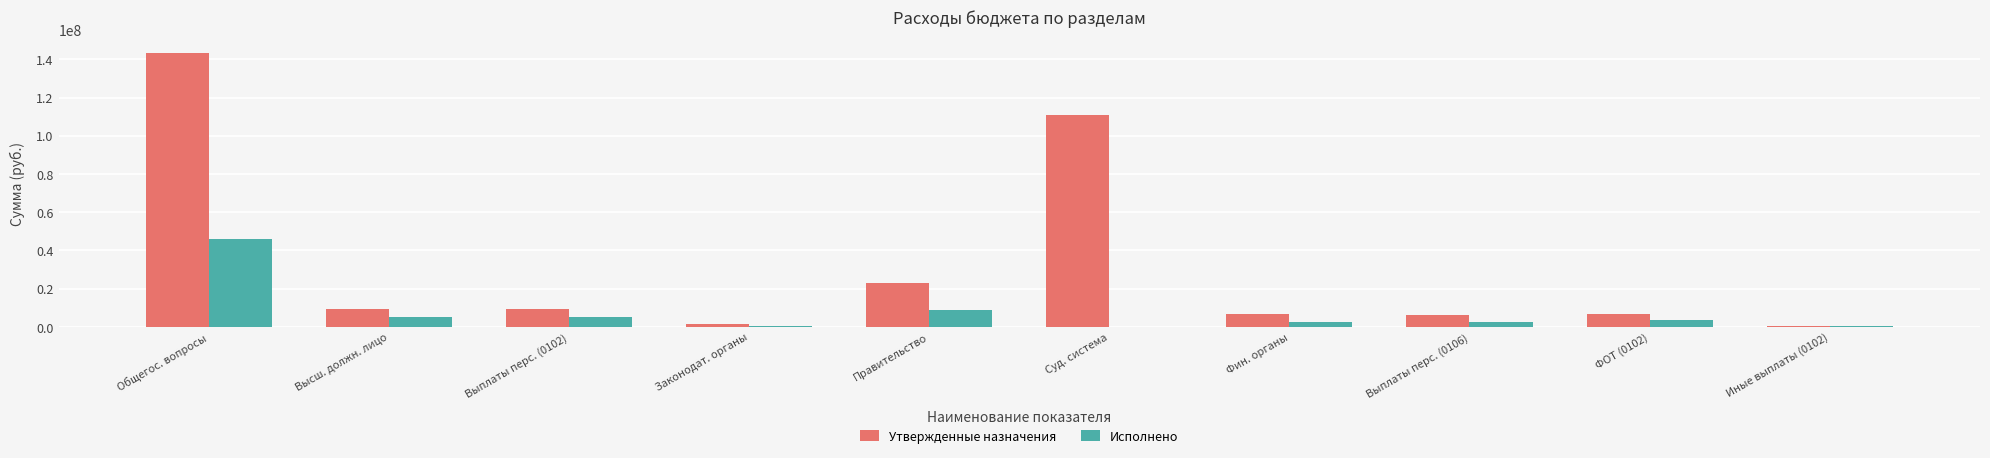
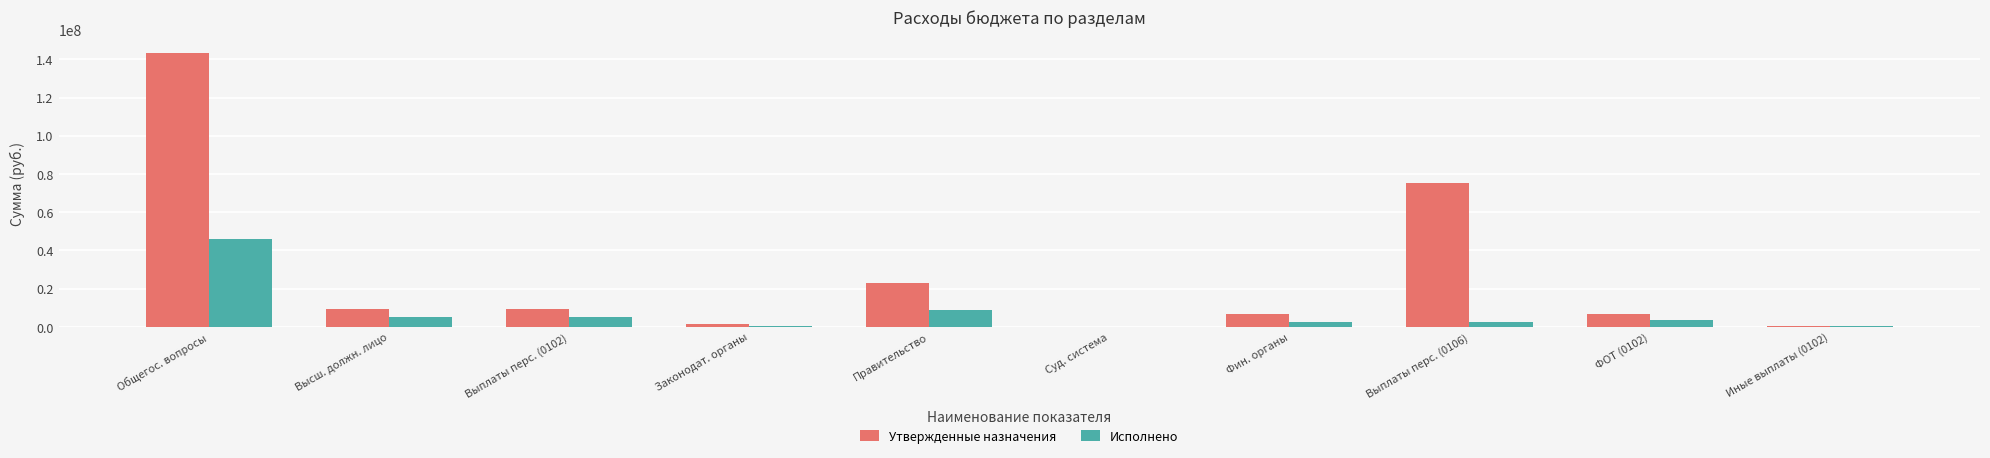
  {
    "Утвержденные назначения": {
      "Общегос. вопросы": 143000000,
      "Высш. должн. лицо": 9000000,
      "Выплаты перс. (0102)": 9000000,
      "Законодат. органы": 1000000,
      "Правительство": 23000000,
-     "Суд. система": 111000000,
+     "Суд. система": 0,
      "Фин. органы": 7000000,
-     "Выплаты перс. (0106)": 6000000,
+     "Выплаты перс. (0106)": 75000000,
      "ФОТ (0102)": 7000000
    },
    "Исполнено": {
      "Общегос. вопросы": 46000000,
      "Высш. должн. лицо": 5000000,
      "Выплаты перс. (0102)": 5000000,
      "Правительство": 9000000,
      "Суд. система": 0,
      "Фин. органы": 3000000,
      "Выплаты перс. (0106)": 3000000,
      "ФОТ (0102)": 4000000
    }
  }
